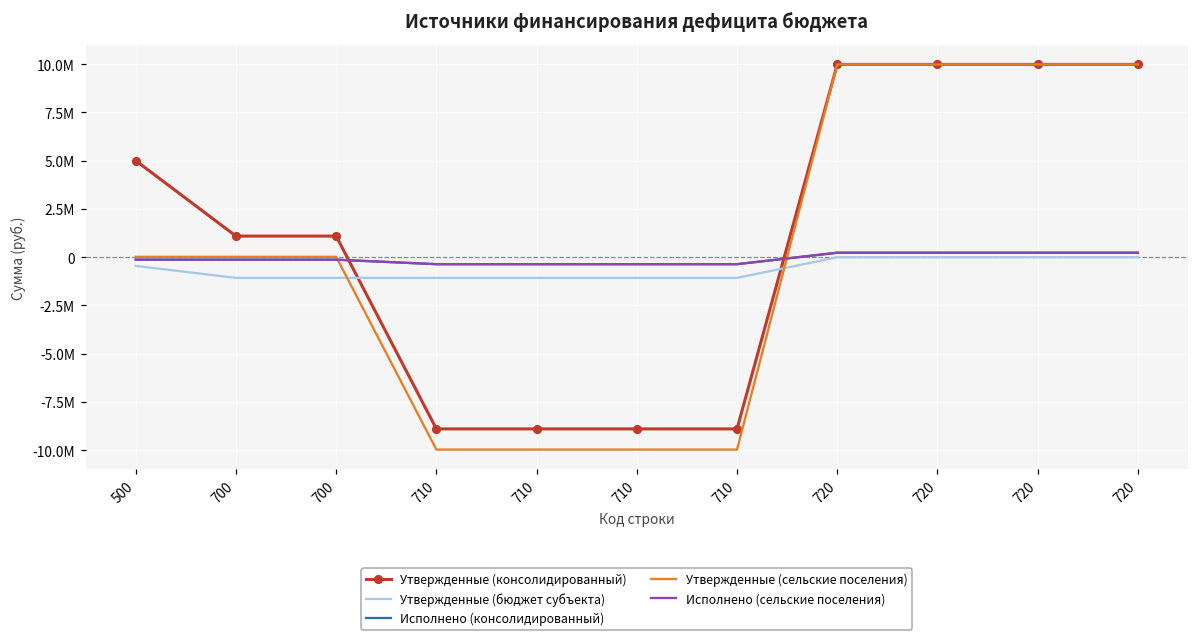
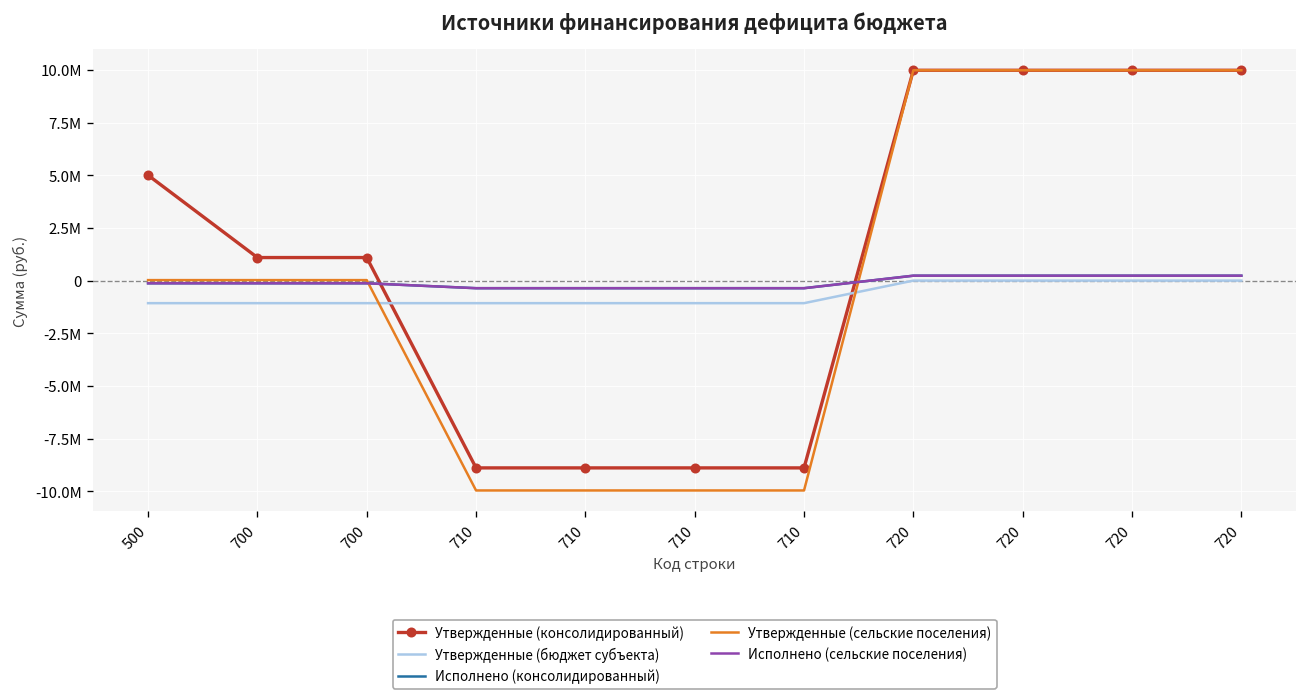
  {
    "Утвержденные (консолидированный)": {
      "500": 5000000
    },
    "Утвержденные (бюджет субъекта)": {
-     "500": -500000
+     "500": -1100000
    },
    "Исполнено (сельские поселения)": {
      "500": -100000
    },
    "Утвержденные (сельские поселения)": {
      "500": 0
    }
  }
